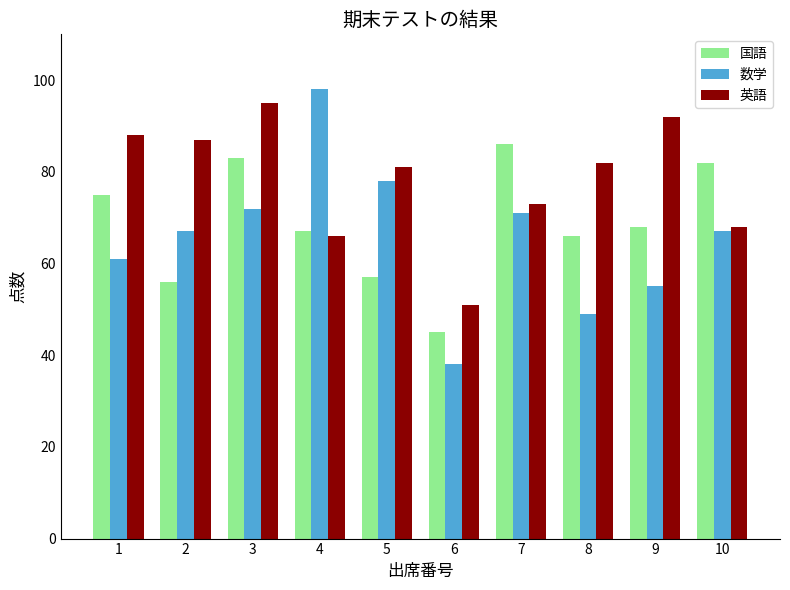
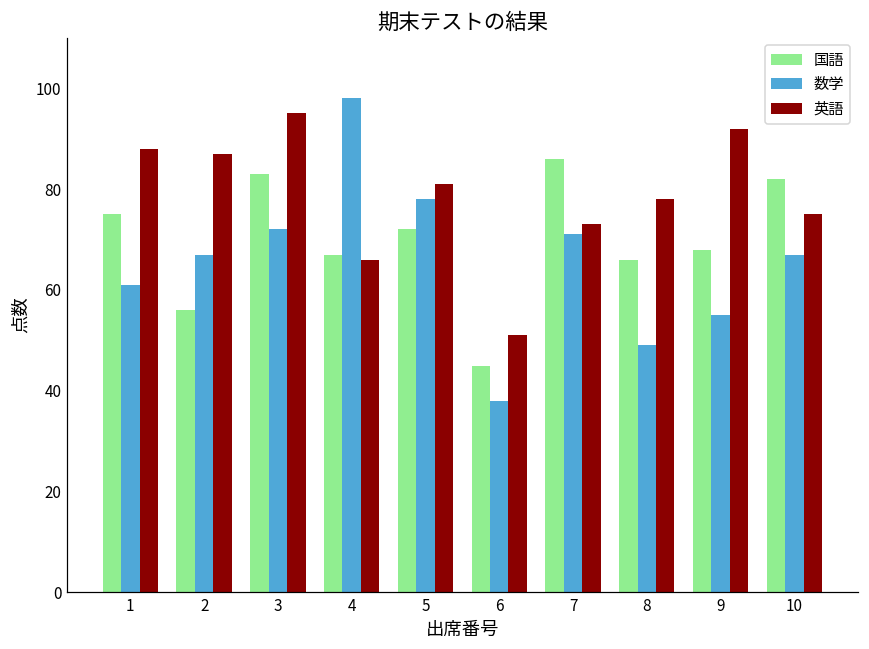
  {
    "国語": {
      "1": 75,
      "2": 56,
      "3": 83,
      "4": 67,
-     "5": 57,
+     "5": 72,
      "6": 45,
      "7": 86,
      "8": 66,
      "9": 68,
      "10": 82
    },
    "数学": {
      "1": 61,
      "2": 67,
      "3": 72,
      "4": 98,
      "5": 78,
      "6": 38,
      "7": 71,
      "8": 49,
      "9": 55,
      "10": 67
    },
    "英語": {
      "1": 88,
      "2": 87,
      "3": 95,
      "4": 66,
      "5": 81,
      "6": 51,
      "7": 73,
-     "8": 82,
+     "8": 78,
      "9": 92,
-     "10": 68
+     "10": 75
    }
  }
